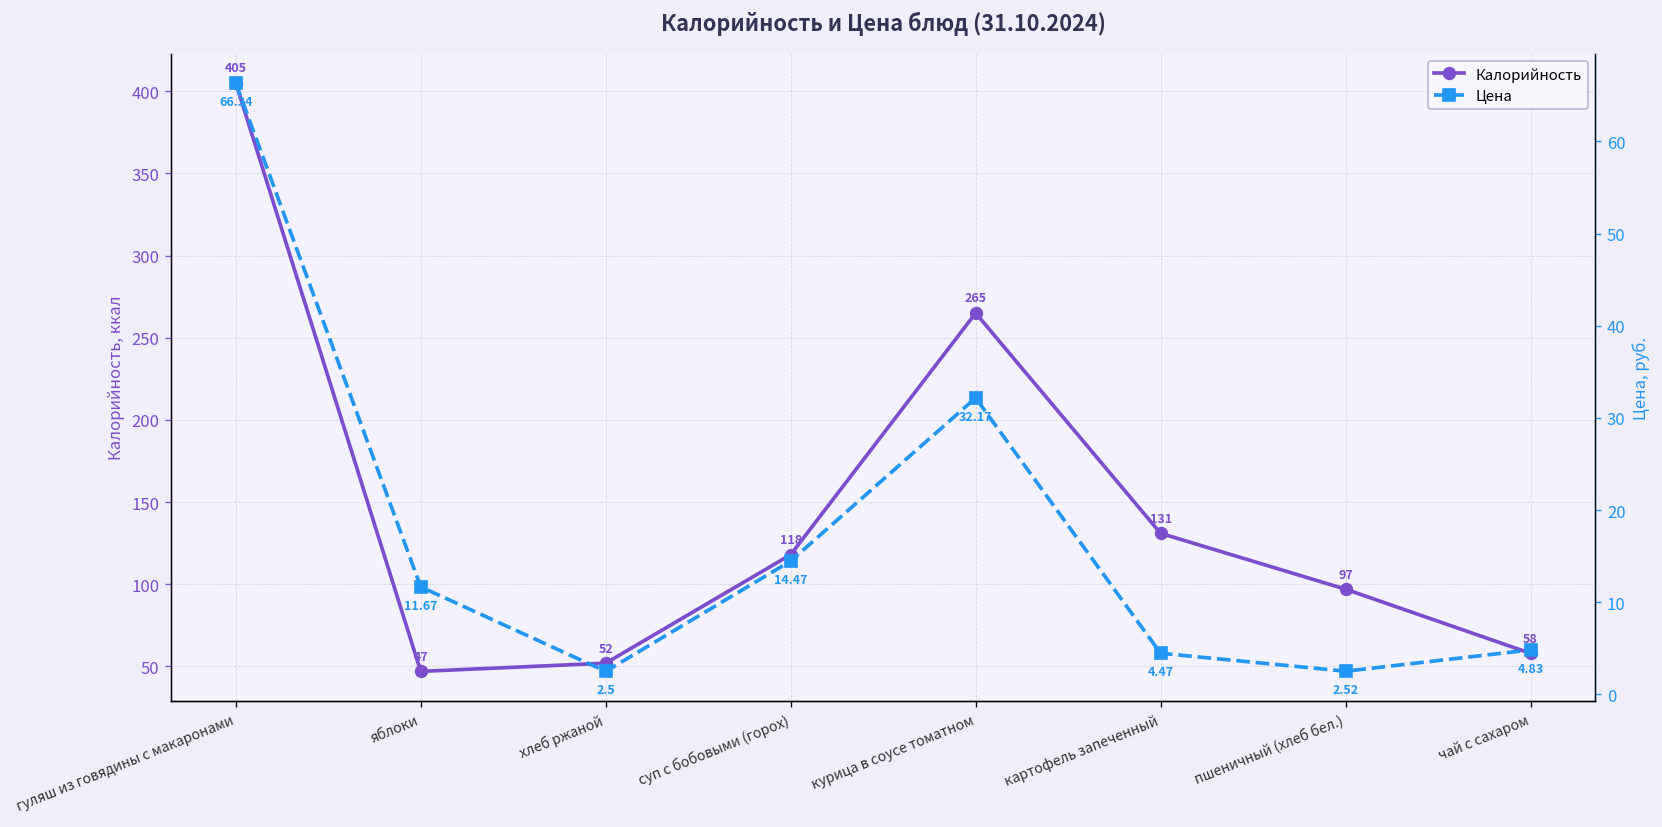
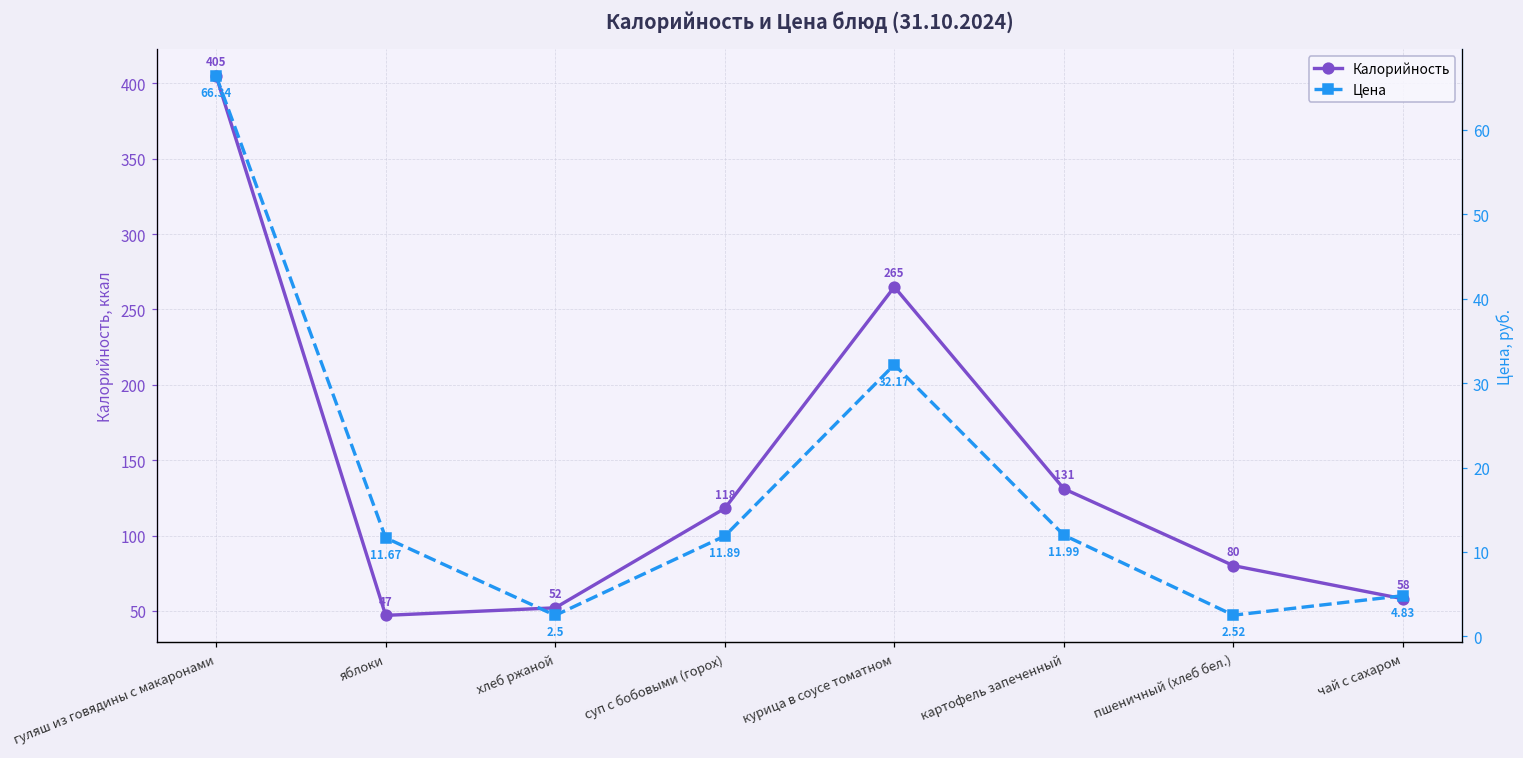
  {
    "Калорийность": {
      "гуляш из говядины с макаронами": 405,
      "яблоки": 47,
      "хлеб ржаной": 52,
      "суп с бобовыми (горох)": 118,
      "курица в соусе томатном": 265,
      "картофель запеченный": 131,
-     "пшеничный (хлеб бел.)": 97,
+     "пшеничный (хлеб бел.)": 80,
      "чай с сахаром": 58
    },
    "Цена": {
      "гуляш из говядины с макаронами": 66.34,
      "яблоки": 11.67,
      "хлеб ржаной": 2.5,
-     "суп с бобовыми (горох)": 14.47,
+     "суп с бобовыми (горох)": 11.89,
      "курица в соусе томатном": 32.17,
-     "картофель запеченный": 4.47,
+     "картофель запеченный": 11.99,
      "пшеничный (хлеб бел.)": 2.52,
      "чай с сахаром": 4.83
    }
  }
